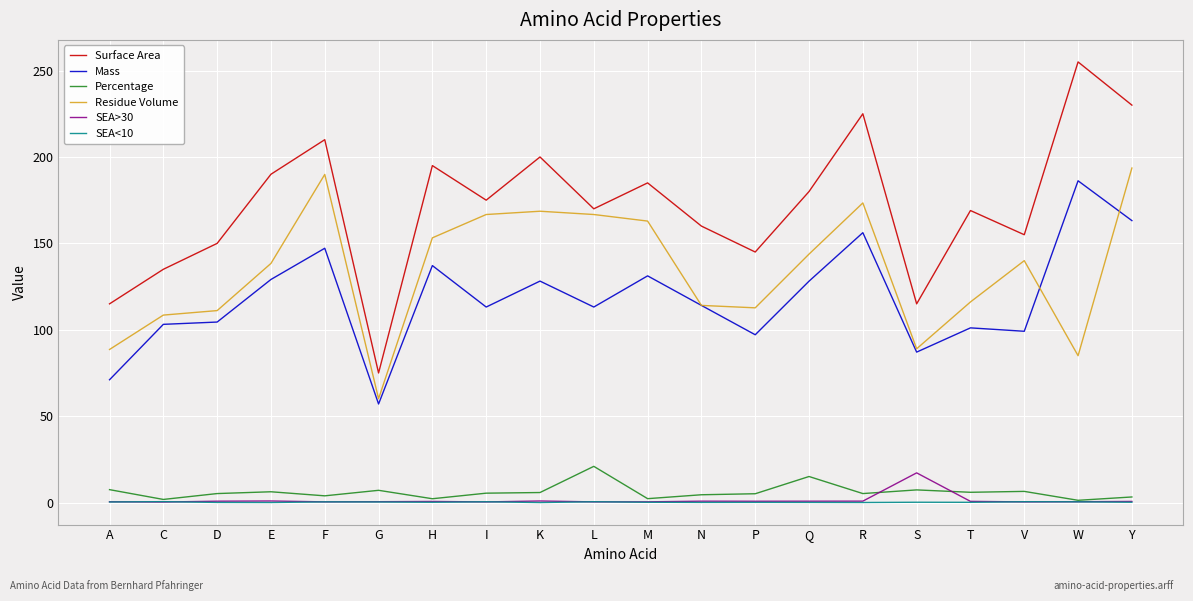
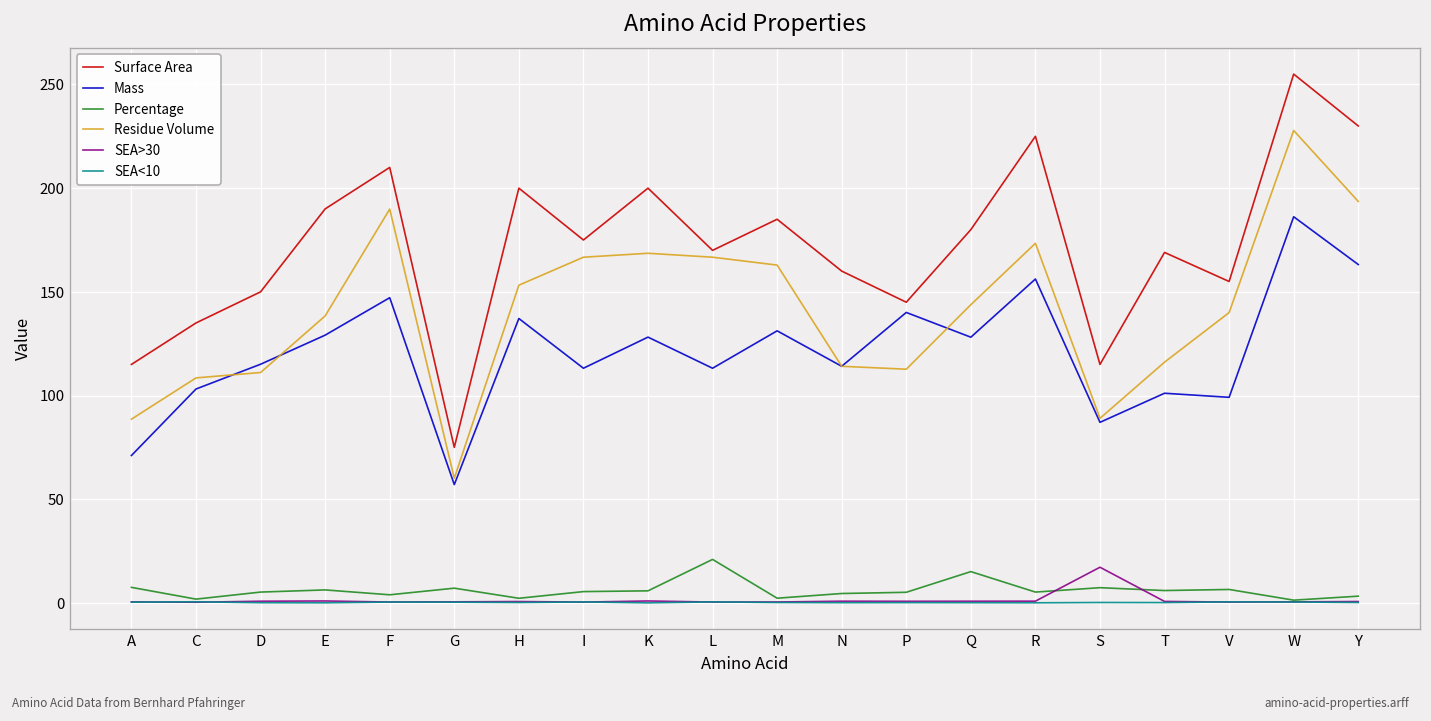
  {
    "Surface Area": {
      "A": 115,
      "C": 135,
      "D": 150,
      "E": 190,
      "F": 210,
      "G": 75,
-     "H": 195,
+     "H": 200,
      "I": 175,
      "K": 200,
      "L": 170,
      "M": 185,
      "N": 160,
      "P": 145,
      "Q": 180,
      "R": 225,
      "S": 115,
      "T": 169,
      "V": 155,
      "W": 255,
      "Y": 230
    },
    "Mass": {
      "A": 71,
      "C": 103,
-     "D": 104,
+     "D": 115,
      "E": 129,
      "F": 147,
      "G": 57,
      "H": 137,
      "I": 113,
      "K": 128,
      "L": 113,
      "M": 131,
-     "P": 97,
+     "P": 140,
      "Q": 128,
      "R": 156,
      "S": 87,
      "T": 101,
      "V": 99,
      "W": 186,
      "Y": 163
    },
    "Percentage": {
      "A": 7,
      "D": 5,
      "E": 6,
      "F": 4,
      "G": 7,
      "H": 2,
      "I": 5,
      "K": 6,
      "L": 21,
      "M": 2,
      "N": 5,
      "P": 5,
      "Q": 15,
      "R": 5,
      "S": 7,
      "T": 6,
      "V": 6,
      "Y": 3
    },
    "Residue Volume": {
      "A": 89,
      "C": 109,
      "D": 111,
      "E": 138,
      "F": 190,
      "G": 60,
      "H": 153,
      "I": 167,
      "K": 169,
      "L": 167,
      "M": 163,
      "P": 113,
      "Q": 144,
      "R": 173,
      "S": 89,
      "T": 116,
      "V": 140,
-     "W": 85,
+     "W": 228,
      "Y": 194
    },
    "SEA>30": {
      "S": 17
    },
    "SEA<10": {
      "S": 0
    }
  }
